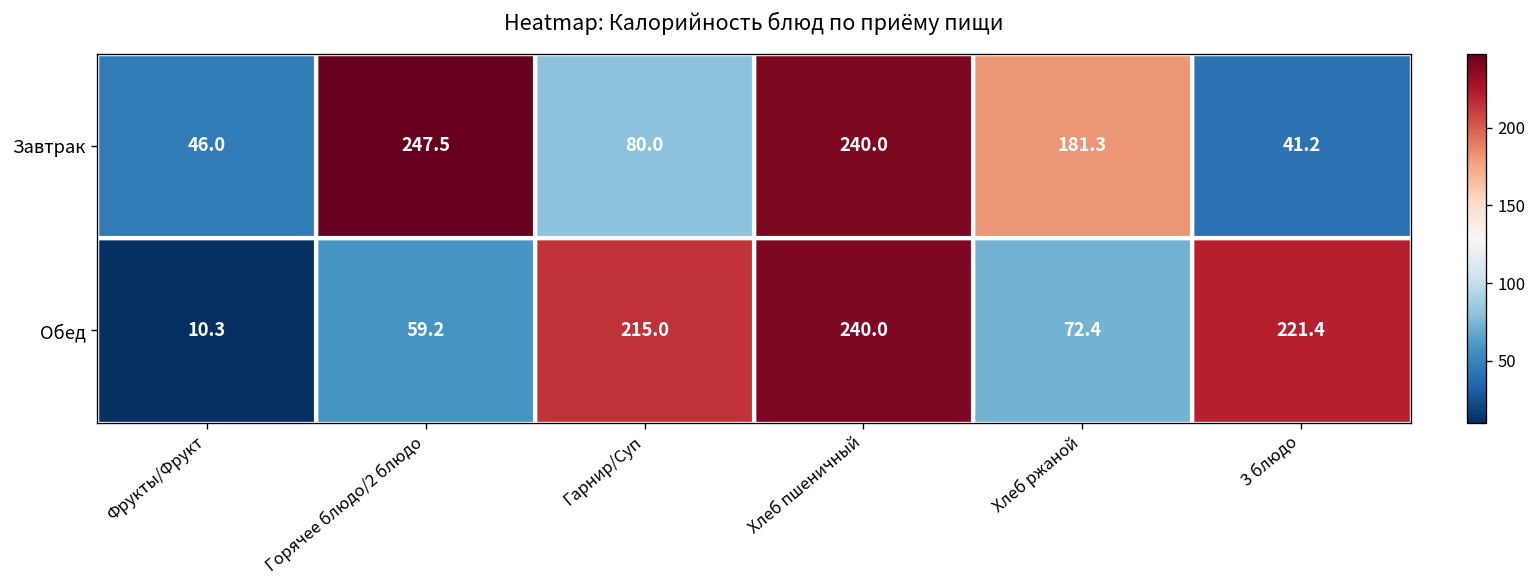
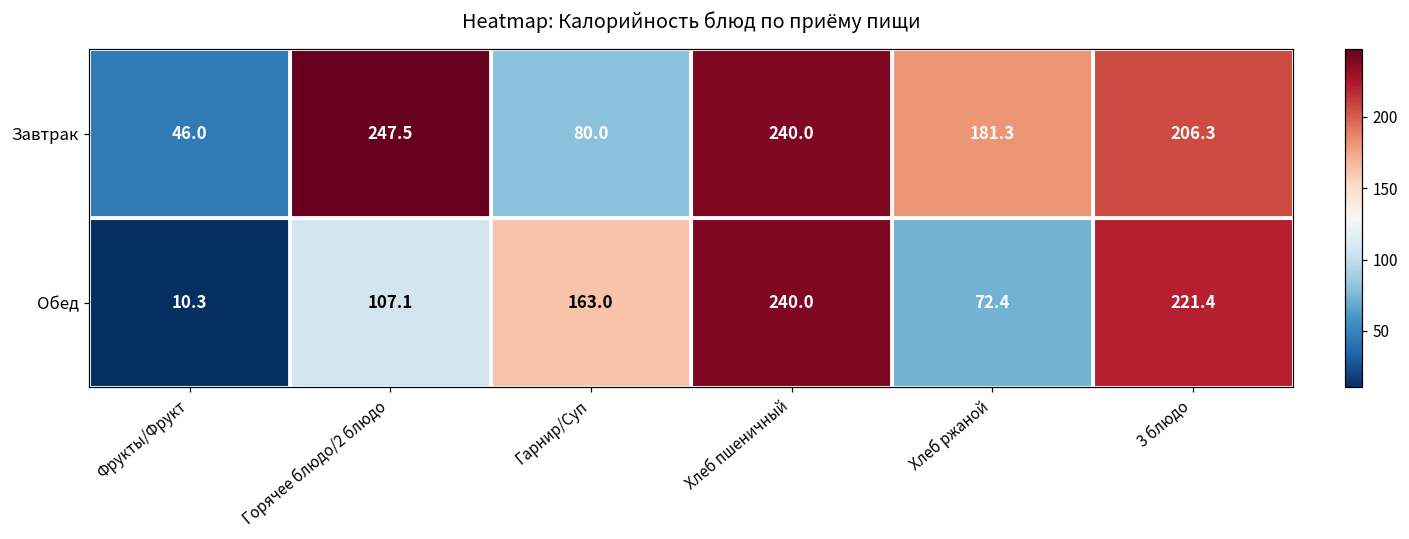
  {
    "Завтрак": {
      "Фрукты/Фрукт": 46.0,
      "Горячее блюдо/2 блюдо": 247.5,
      "Гарнир/Суп": 80.0,
      "Хлеб пшеничный": 240.0,
      "Хлеб ржаной": 181.3,
-     "3 блюдо": 41.2
+     "3 блюдо": 206.3
    },
    "Обед": {
      "Фрукты/Фрукт": 10.3,
-     "Горячее блюдо/2 блюдо": 59.2,
-     "Гарнир/Суп": 215.0,
+     "Горячее блюдо/2 блюдо": 107.1,
+     "Гарнир/Суп": 163.0,
      "Хлеб пшеничный": 240.0,
      "Хлеб ржаной": 72.4,
      "3 блюдо": 221.4
    }
  }
